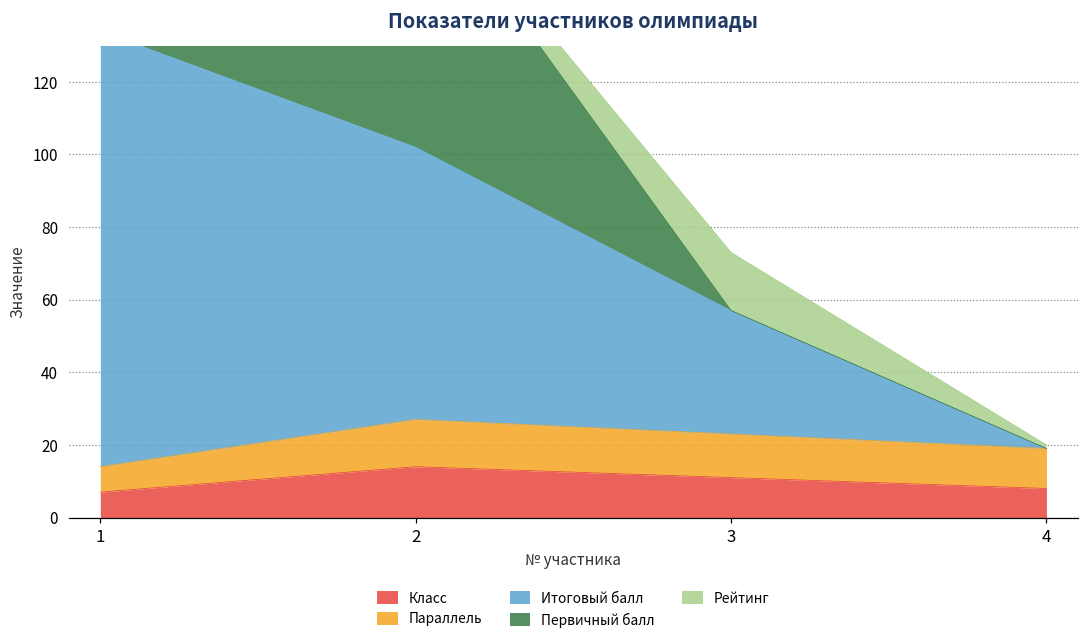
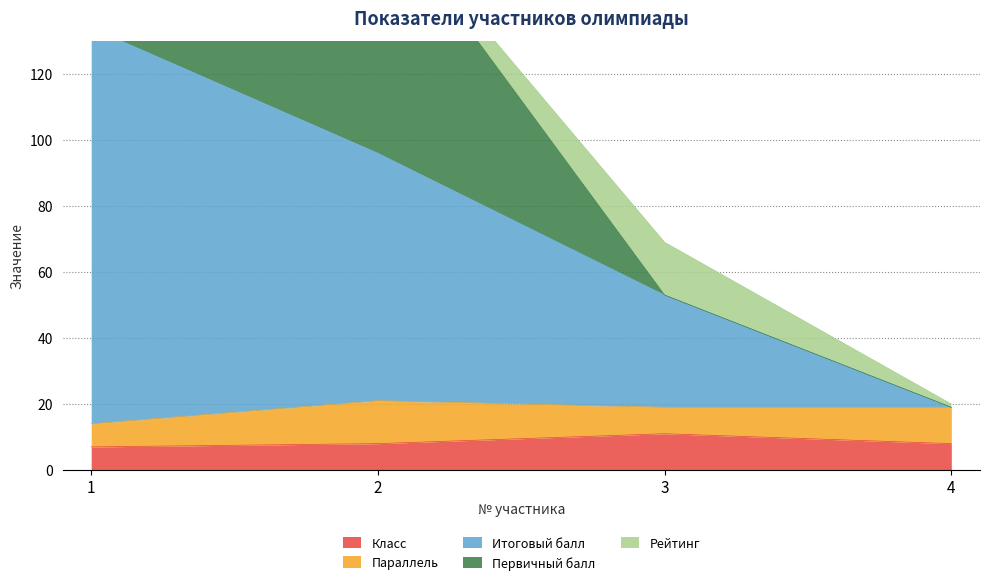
  {
    "Класс": {
      "1": 7,
-     "2": 14,
+     "2": 8,
      "3": 11,
      "4": 8
    },
    "Параллель": {
      "1": 7,
      "2": 13,
-     "3": 12
+     "3": 8
    },
    "Итоговый балл": {
      "2": 75
    },
    "Рейтинг": {
      "3": 16,
      "4": 1
    }
  }
